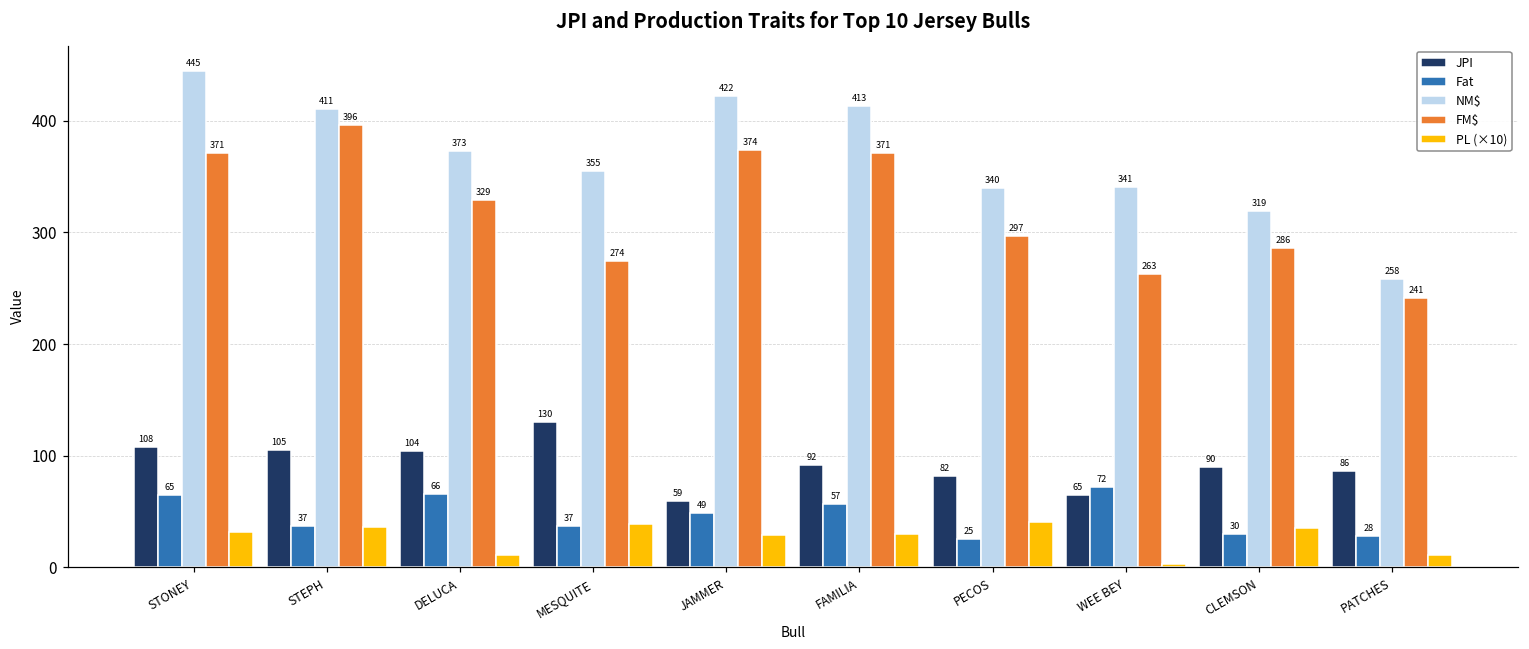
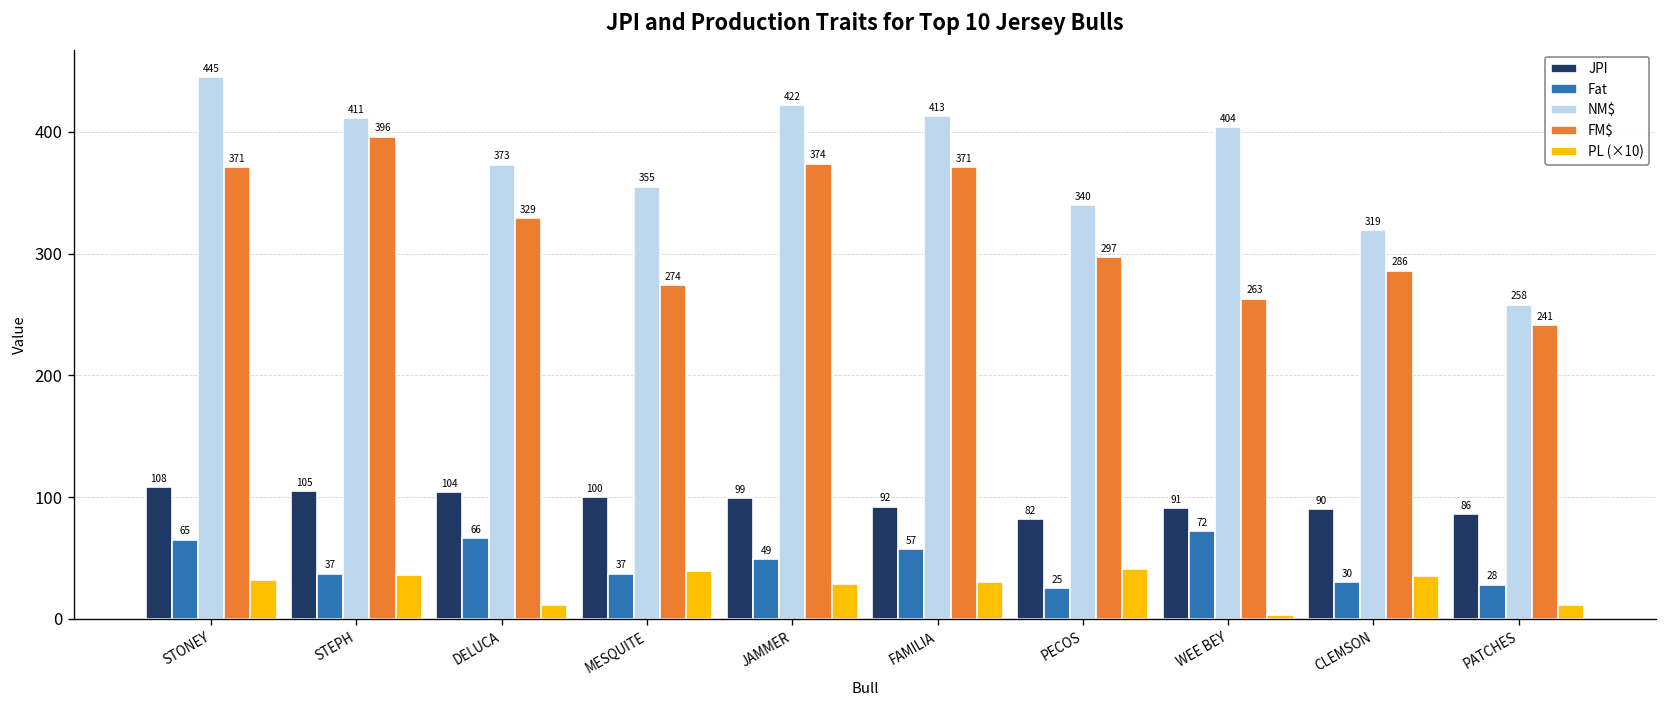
  {
    "JPI": {
      "STONEY": 108,
      "STEPH": 105,
      "DELUCA": 104,
-     "MESQUITE": 130,
-     "JAMMER": 59,
+     "MESQUITE": 100,
+     "JAMMER": 99,
      "FAMILIA": 92,
      "PECOS": 82,
-     "WEE BEY": 65,
+     "WEE BEY": 91,
      "CLEMSON": 90,
      "PATCHES": 86
    },
    "Fat": {
      "STONEY": 65,
      "STEPH": 37,
      "DELUCA": 66,
      "MESQUITE": 37,
      "JAMMER": 49,
      "FAMILIA": 57,
      "PECOS": 25,
      "WEE BEY": 72,
      "CLEMSON": 30,
      "PATCHES": 28
    },
    "NM$": {
      "STONEY": 445,
      "STEPH": 411,
      "DELUCA": 373,
      "MESQUITE": 355,
      "JAMMER": 422,
      "FAMILIA": 413,
      "PECOS": 340,
-     "WEE BEY": 341,
+     "WEE BEY": 404,
      "CLEMSON": 319,
      "PATCHES": 258
    },
    "FM$": {
      "STONEY": 371,
      "STEPH": 396,
      "DELUCA": 329,
      "MESQUITE": 274,
      "JAMMER": 374,
      "FAMILIA": 371,
      "PECOS": 297,
      "WEE BEY": 263,
      "CLEMSON": 286,
      "PATCHES": 241
    },
    "PL (×10)": {
      "STONEY": 32,
      "STEPH": 36,
      "DELUCA": 11,
      "MESQUITE": 39,
      "JAMMER": 29,
      "FAMILIA": 30,
      "PECOS": 41,
      "WEE BEY": 3,
      "CLEMSON": 35,
      "PATCHES": 11
    }
  }
